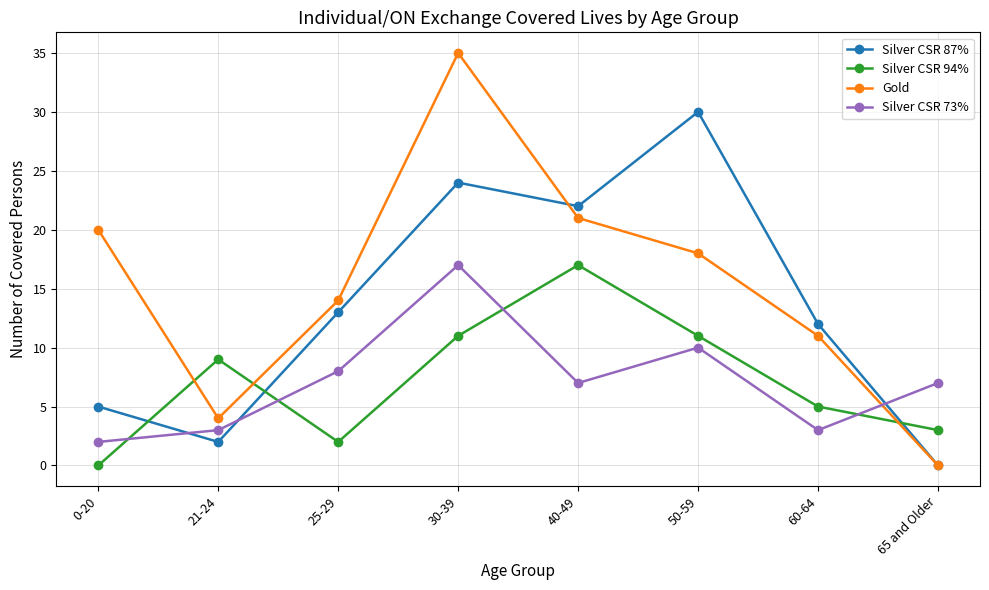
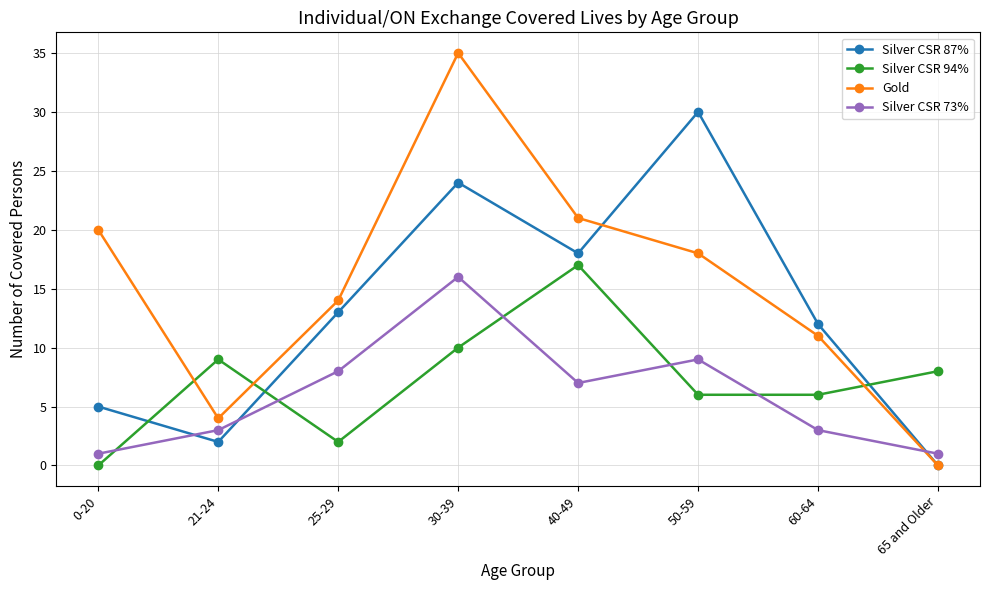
  {
    "Silver CSR 87%": {
      "0-20": 5,
      "21-24": 2,
      "25-29": 13,
      "30-39": 24,
-     "40-49": 22,
+     "40-49": 18,
      "50-59": 30,
      "60-64": 12
    },
    "Silver CSR 94%": {
      "0-20": 0,
      "21-24": 9,
      "25-29": 2,
-     "30-39": 11,
+     "30-39": 10,
      "40-49": 17,
-     "50-59": 11,
-     "60-64": 5,
-     "65 and Older": 3
+     "50-59": 6,
+     "60-64": 6,
+     "65 and Older": 8
    },
    "Gold": {
      "0-20": 20,
      "21-24": 4,
      "25-29": 14,
      "30-39": 35,
      "40-49": 21,
      "50-59": 18,
      "60-64": 11
    },
    "Silver CSR 73%": {
-     "0-20": 2,
+     "0-20": 1,
      "21-24": 3,
      "25-29": 8,
-     "30-39": 17,
+     "30-39": 16,
      "40-49": 7,
-     "50-59": 10,
+     "50-59": 9,
      "60-64": 3,
-     "65 and Older": 7
+     "65 and Older": 1
    }
  }
